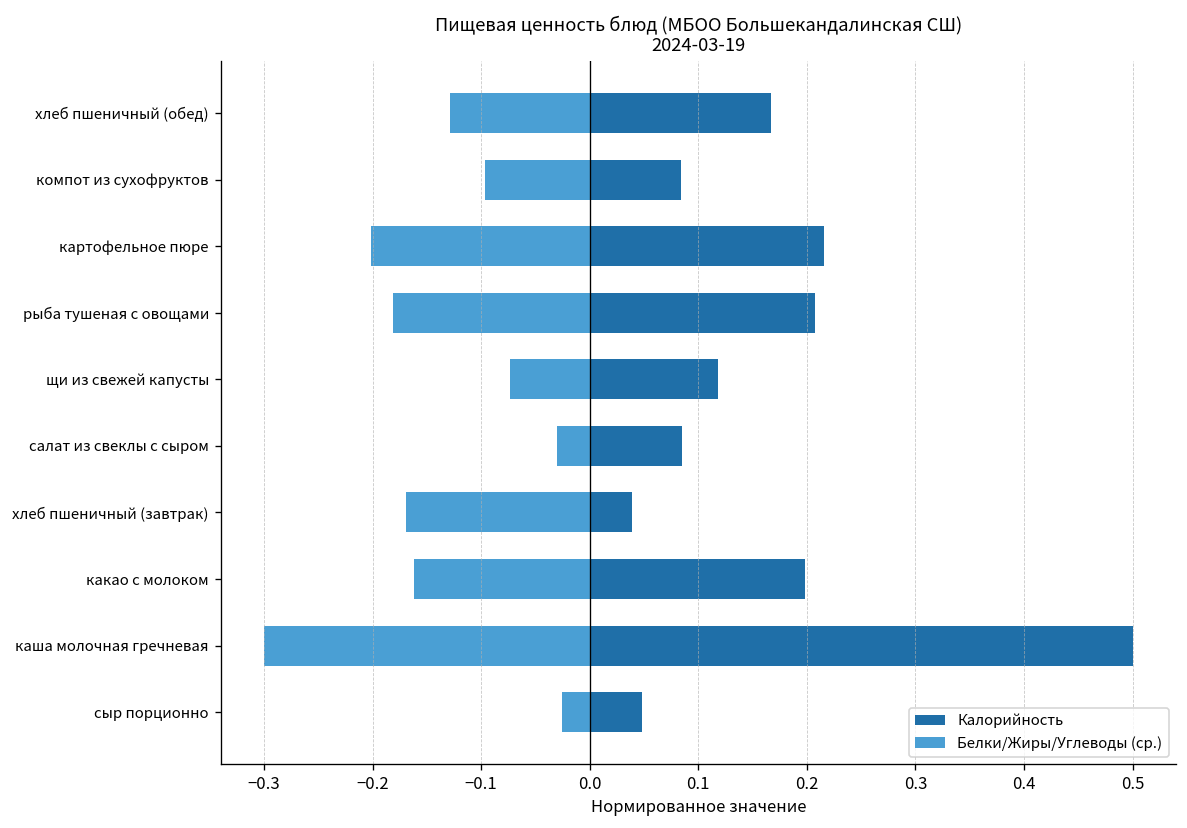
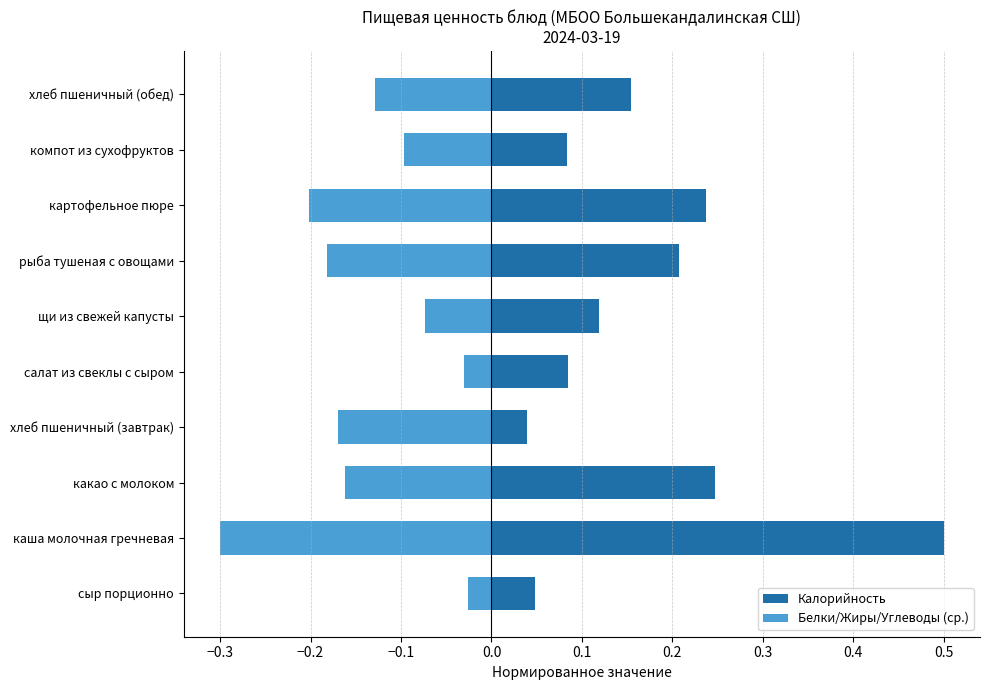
  {
    "Калорийность": {
-     "хлеб пшеничный (обед)": 0.17,
+     "хлеб пшеничный (обед)": 0.15,
      "компот из сухофруктов": 0.08,
-     "картофельное пюре": 0.22,
+     "картофельное пюре": 0.24,
      "рыба тушеная с овощами": 0.21,
      "щи из свежей капусты": 0.12,
      "салат из свеклы с сыром": 0.08,
      "хлеб пшеничный (завтрак)": 0.04,
-     "какао с молоком": 0.20,
+     "какао с молоком": 0.25,
      "каша молочная гречневая": 0.50,
      "сыр порционно": 0.05
    },
    "Белки/Жиры/Углеводы (ср.)": {
      "хлеб пшеничный (обед)": -0.13,
      "компот из сухофруктов": -0.10,
      "картофельное пюре": -0.20,
      "рыба тушеная с овощами": -0.18,
      "щи из свежей капусты": -0.07,
      "салат из свеклы с сыром": -0.03,
      "хлеб пшеничный (завтрак)": -0.17,
      "какао с молоком": -0.16,
      "каша молочная гречневая": -0.30,
      "сыр порционно": -0.03
    }
  }
